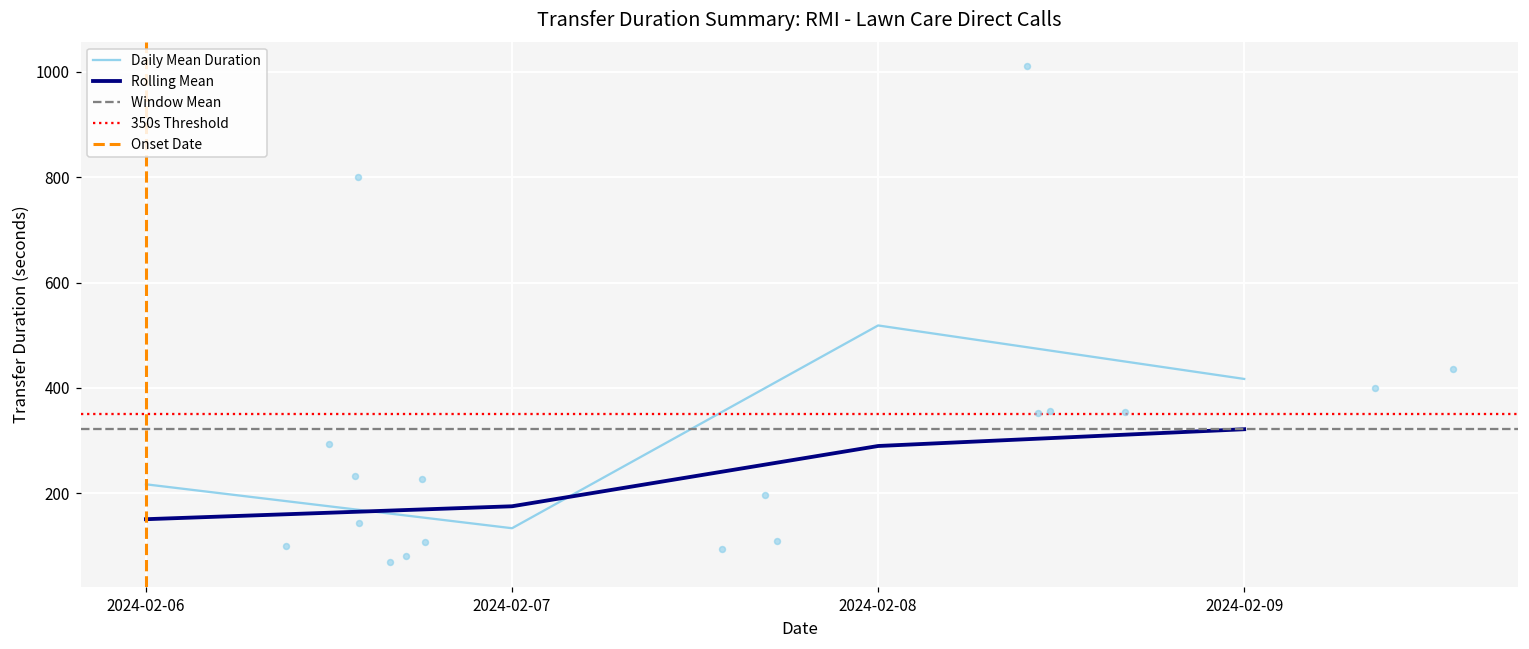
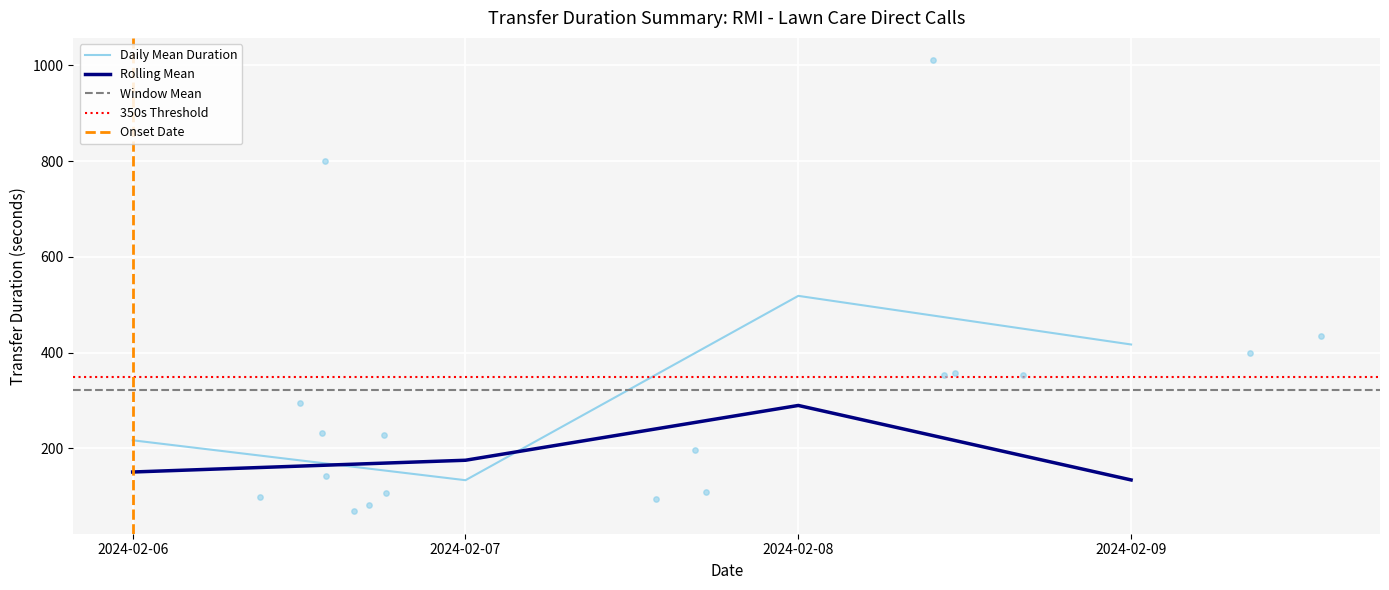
  {
    "Rolling Mean": {
      "2024-02-06": 150,
      "2024-02-07": 180,
      "2024-02-08": 290,
-     "2024-02-09": 320
+     "2024-02-09": 130
    }
  }
